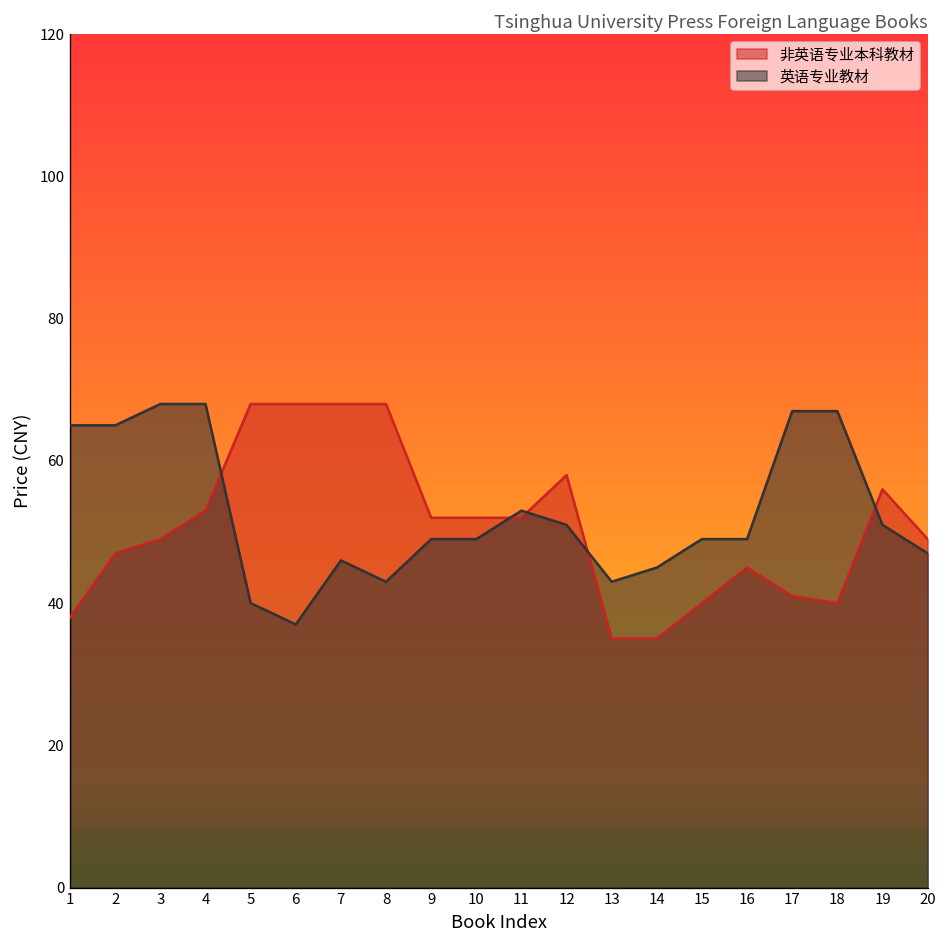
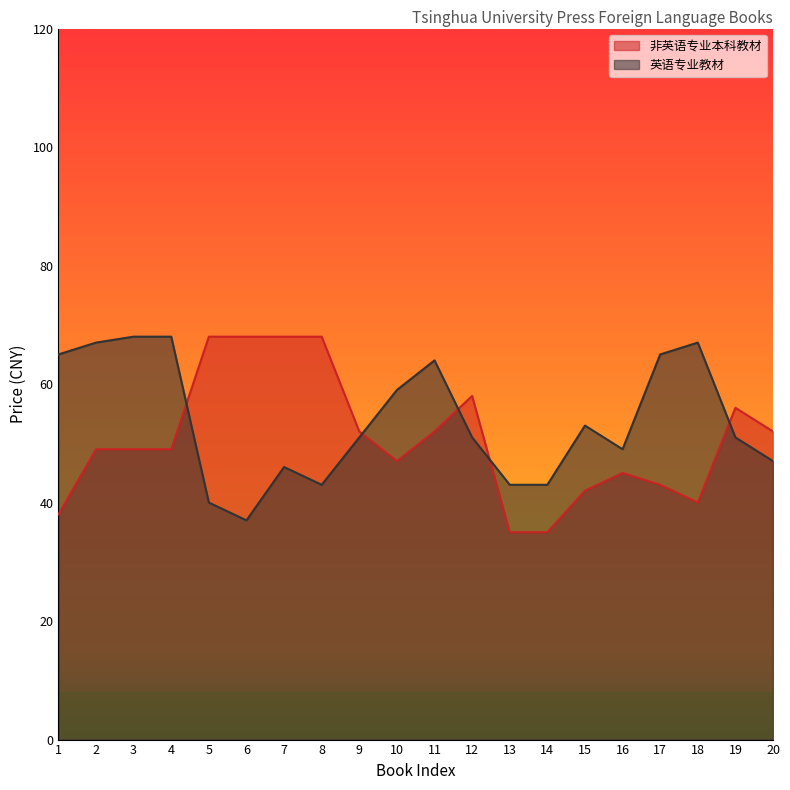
  {
    "非英语专业本科教材": {
      "1": 38,
-     "2": 47,
+     "2": 49,
      "3": 49,
-     "4": 53,
+     "4": 49,
      "5": 68,
      "6": 68,
      "7": 68,
      "8": 68,
      "9": 52,
-     "10": 52,
+     "10": 47,
      "11": 52,
      "12": 58,
      "13": 35,
      "14": 35,
-     "15": 40,
+     "15": 42,
      "16": 45,
-     "17": 41,
+     "17": 43,
      "18": 40,
      "19": 56,
-     "20": 49
+     "20": 52
    },
    "英语专业教材": {
      "1": 65,
-     "2": 65,
+     "2": 67,
      "3": 68,
      "4": 68,
      "5": 40,
      "6": 37,
      "7": 46,
      "8": 43,
-     "9": 49,
-     "10": 49,
-     "11": 53,
+     "9": 51,
+     "10": 59,
+     "11": 64,
      "12": 51,
      "13": 43,
-     "14": 45,
-     "15": 49,
+     "14": 43,
+     "15": 53,
      "16": 49,
-     "17": 67,
+     "17": 65,
      "18": 67,
      "19": 51,
      "20": 47
    }
  }
